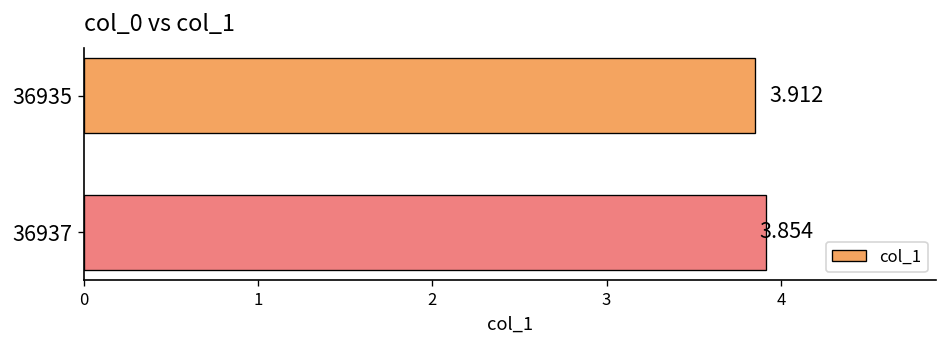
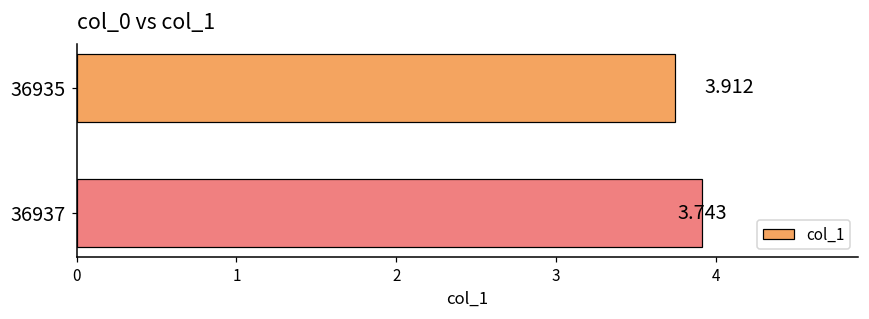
  {
-   "36935": 3.854
+   "36935": 3.743
  }
